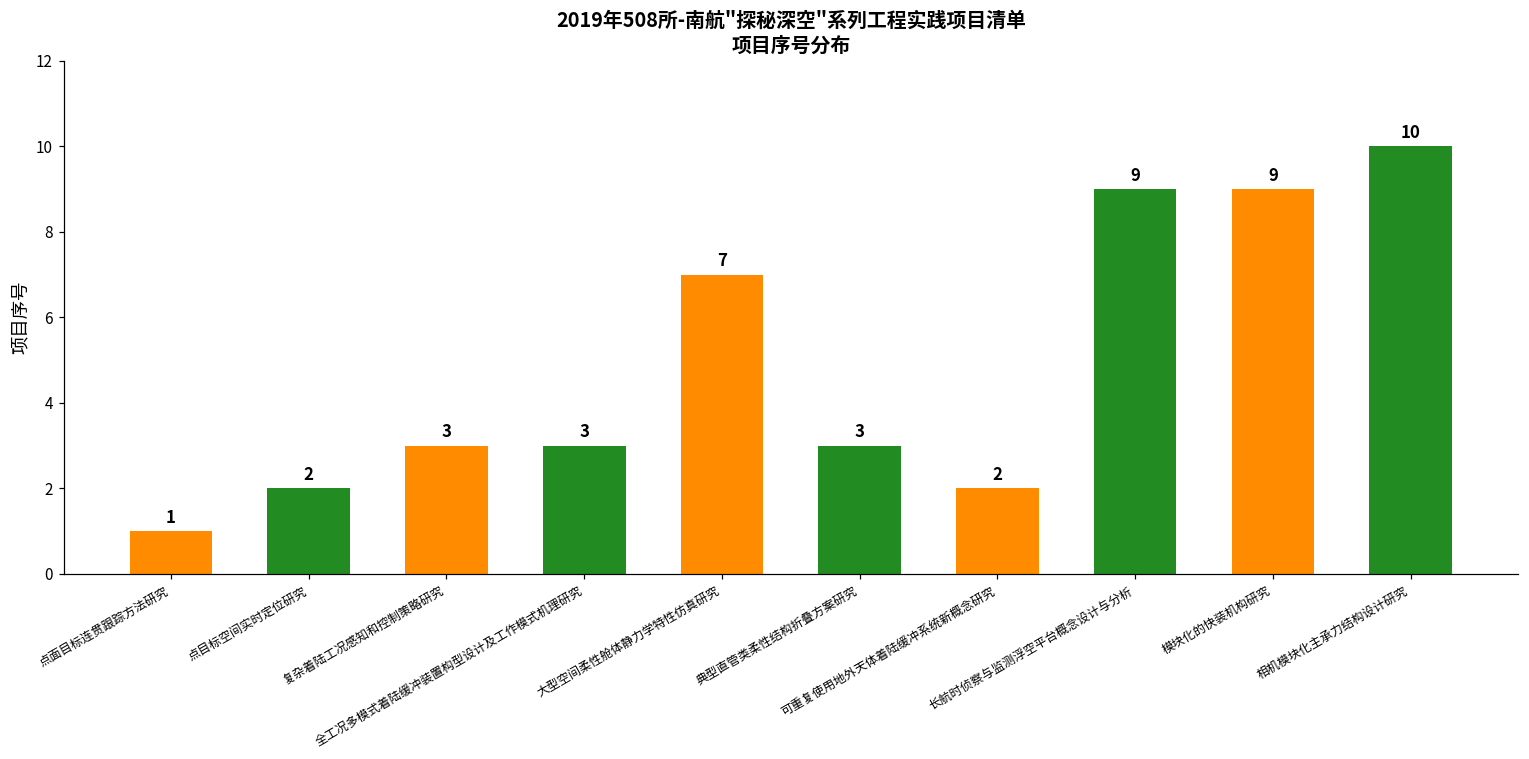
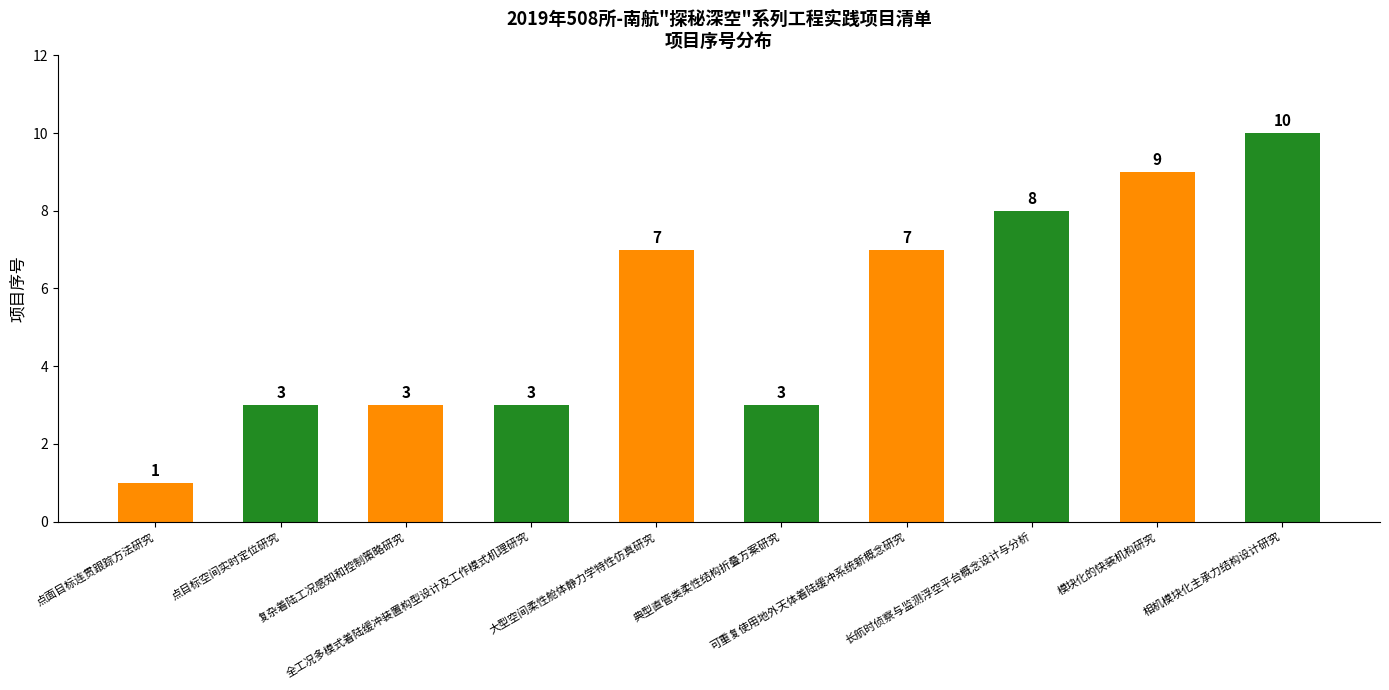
  {
    "点面目标连贯跟踪方法研究": 1,
-   "点目标空间实时定位研究": 2,
+   "点目标空间实时定位研究": 3,
    "复杂着陆工况感知和控制策略研究": 3,
    "全工况多模式着陆缓冲装置构型设计及工作模式机理研究": 3,
    "大型空间柔性舱体静力学特性仿真研究": 7,
    "典型直管类柔性结构折叠方案研究": 3,
-   "可重复使用地外天体着陆缓冲系统新概念研究": 2,
-   "长航时侦察与监测浮空平台概念设计与分析": 9,
+   "可重复使用地外天体着陆缓冲系统新概念研究": 7,
+   "长航时侦察与监测浮空平台概念设计与分析": 8,
    "模块化的快装机构研究": 9,
    "相机模块化主承力结构设计研究": 10
  }
